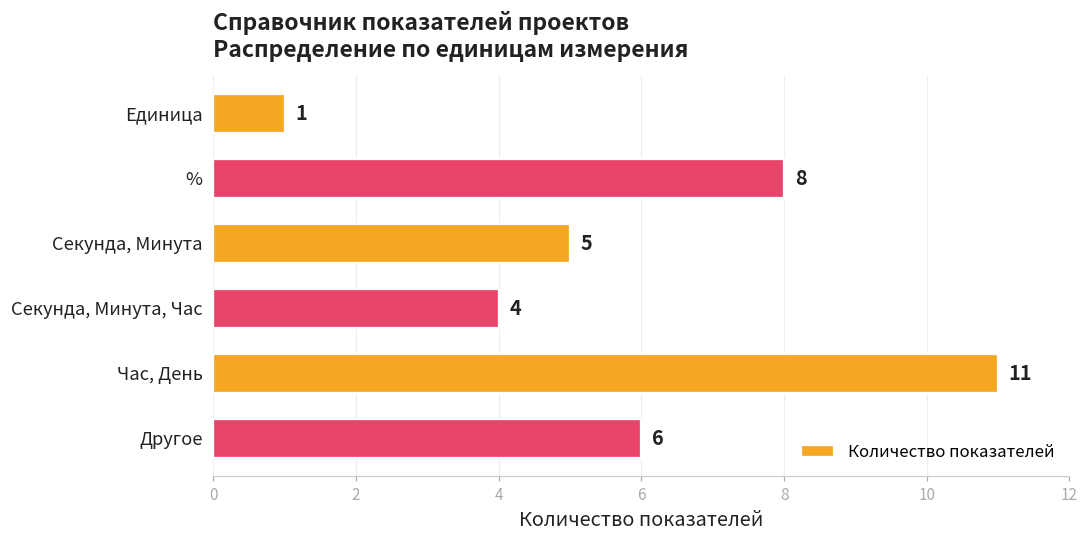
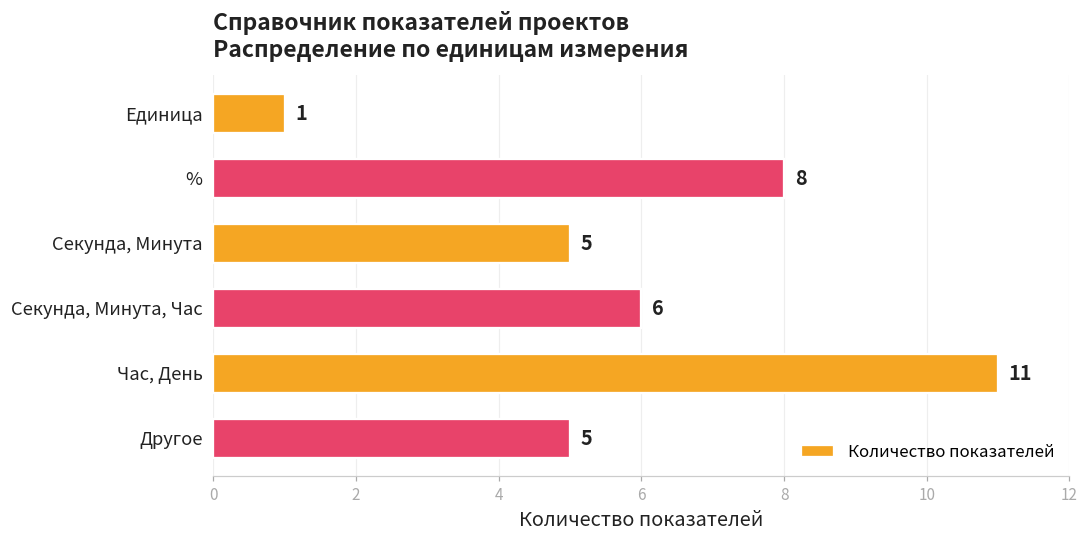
  {
    "Единица": 1,
    "%": 8,
    "Секунда, Минута": 5,
-   "Секунда, Минута, Час": 4,
+   "Секунда, Минута, Час": 6,
    "Час, День": 11,
-   "Другое": 6
+   "Другое": 5
  }
